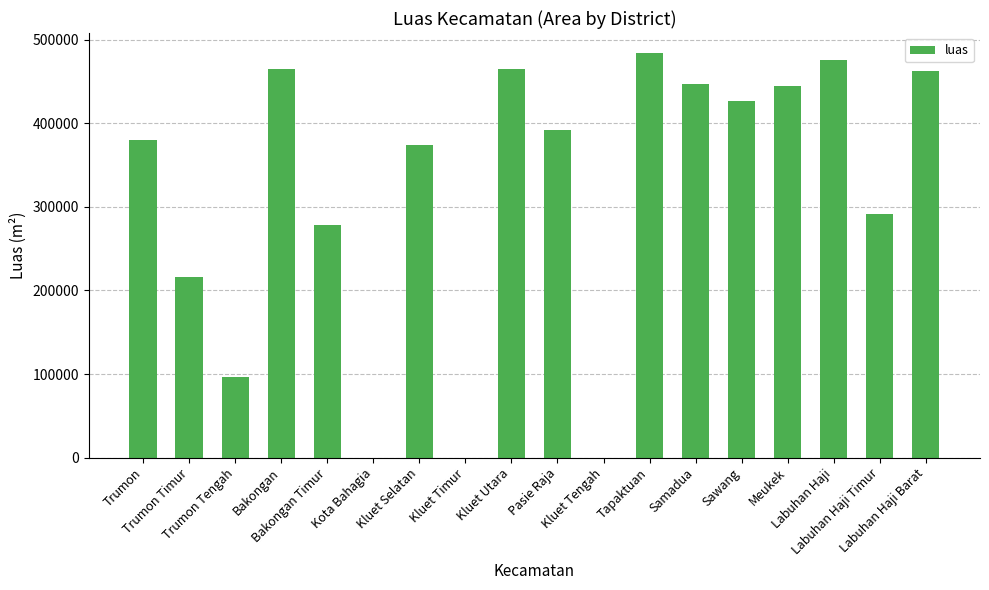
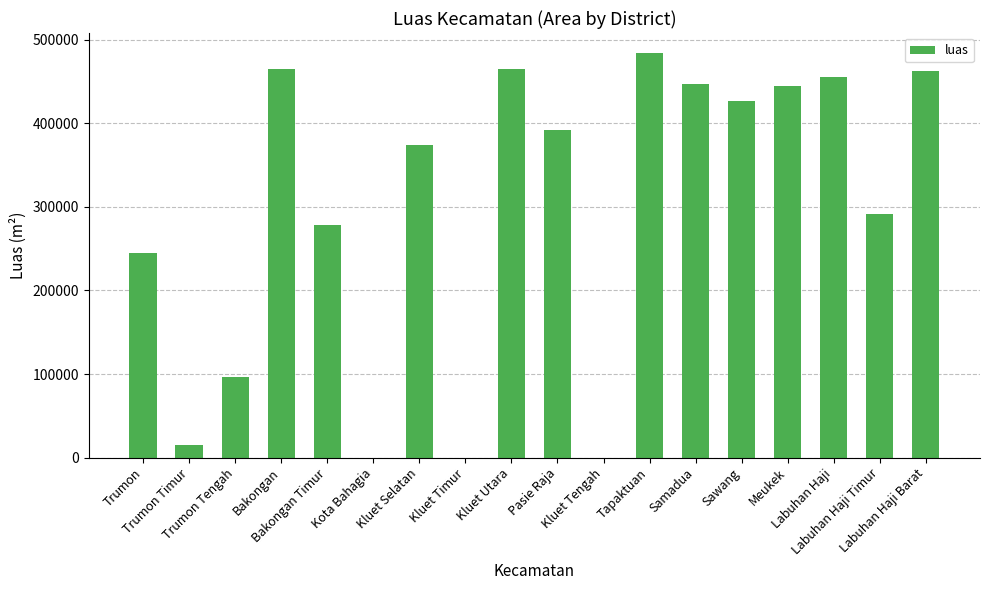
  {
-   "Trumon": 380000,
-   "Trumon Timur": 220000,
+   "Trumon": 250000,
+   "Trumon Timur": 10000,
    "Trumon Tengah": 100000,
    "Bakongan": 470000,
    "Bakongan Timur": 280000,
    "Kota Bahagia": 0,
    "Kluet Selatan": 370000,
    "Kluet Timur": 0,
    "Kluet Utara": 460000,
    "Pasie Raja": 390000,
    "Kluet Tengah": 0,
    "Tapaktuan": 480000,
    "Samadua": 450000,
    "Sawang": 430000,
    "Meukek": 440000,
-   "Labuhan Haji": 480000,
+   "Labuhan Haji": 460000,
    "Labuhan Haji Timur": 290000,
    "Labuhan Haji Barat": 460000
  }
